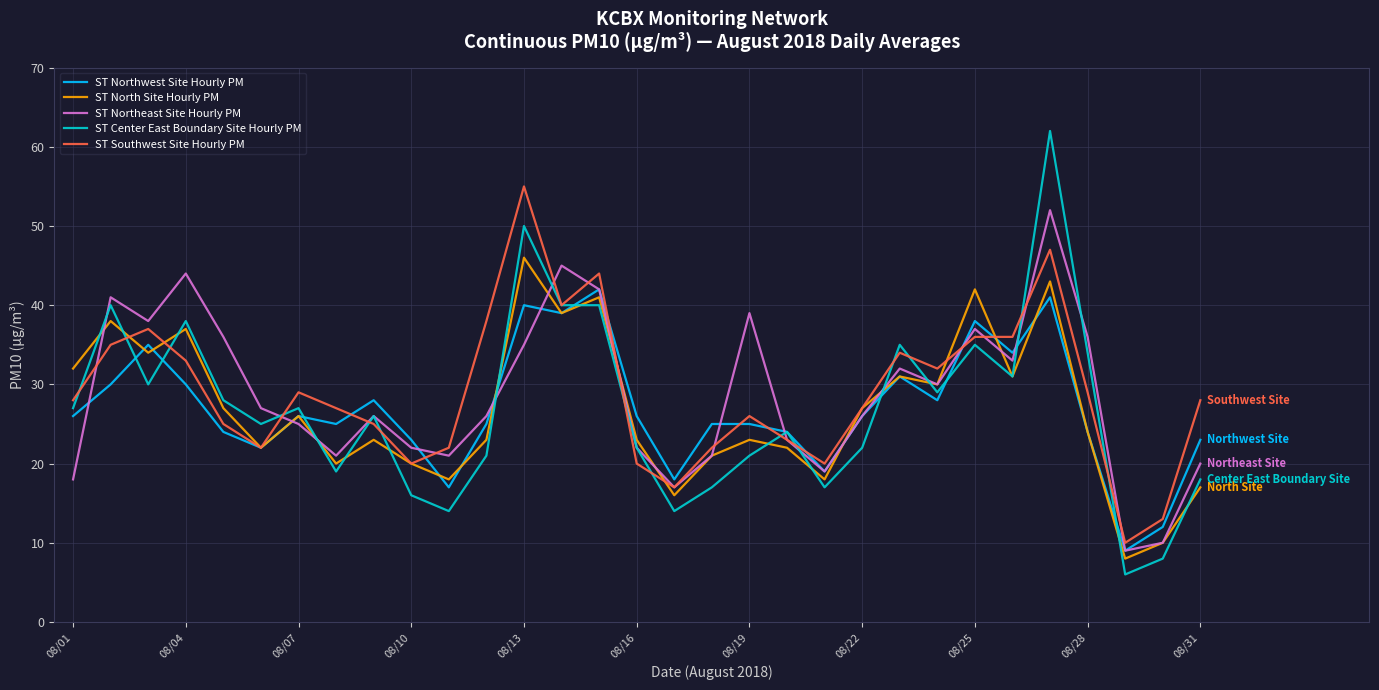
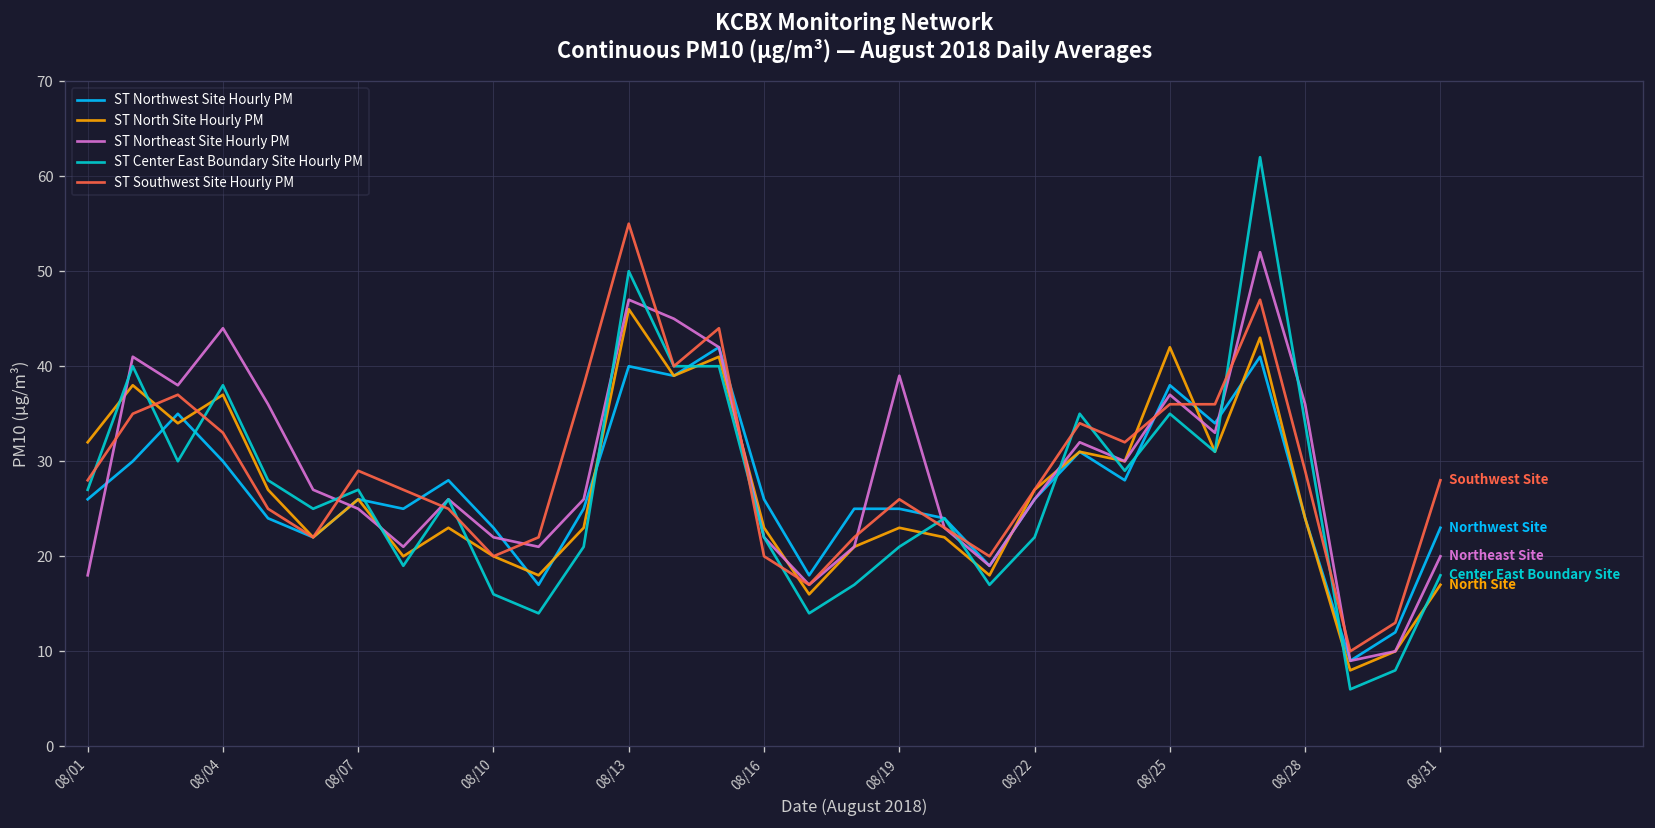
  {
    "ST North Site Hourly PM": {
      "08/01": 32,
      "08/04": 37,
      "08/13": 46,
      "08/16": 23,
      "08/19": 23,
      "08/25": 42,
      "08/31": 17
    },
    "ST Northeast Site Hourly PM": {
      "08/01": 18,
      "08/04": 44,
      "08/07": 25,
      "08/10": 22,
-     "08/13": 35,
+     "08/13": 47,
      "08/19": 39,
      "08/25": 37,
      "08/28": 36,
      "08/31": 20
    },
    "ST Southwest Site Hourly PM": {
      "08/01": 28,
      "08/04": 33,
      "08/07": 29,
      "08/13": 55,
      "08/16": 20,
      "08/19": 26,
      "08/25": 36,
      "08/28": 29,
      "08/31": 28
    }
  }
